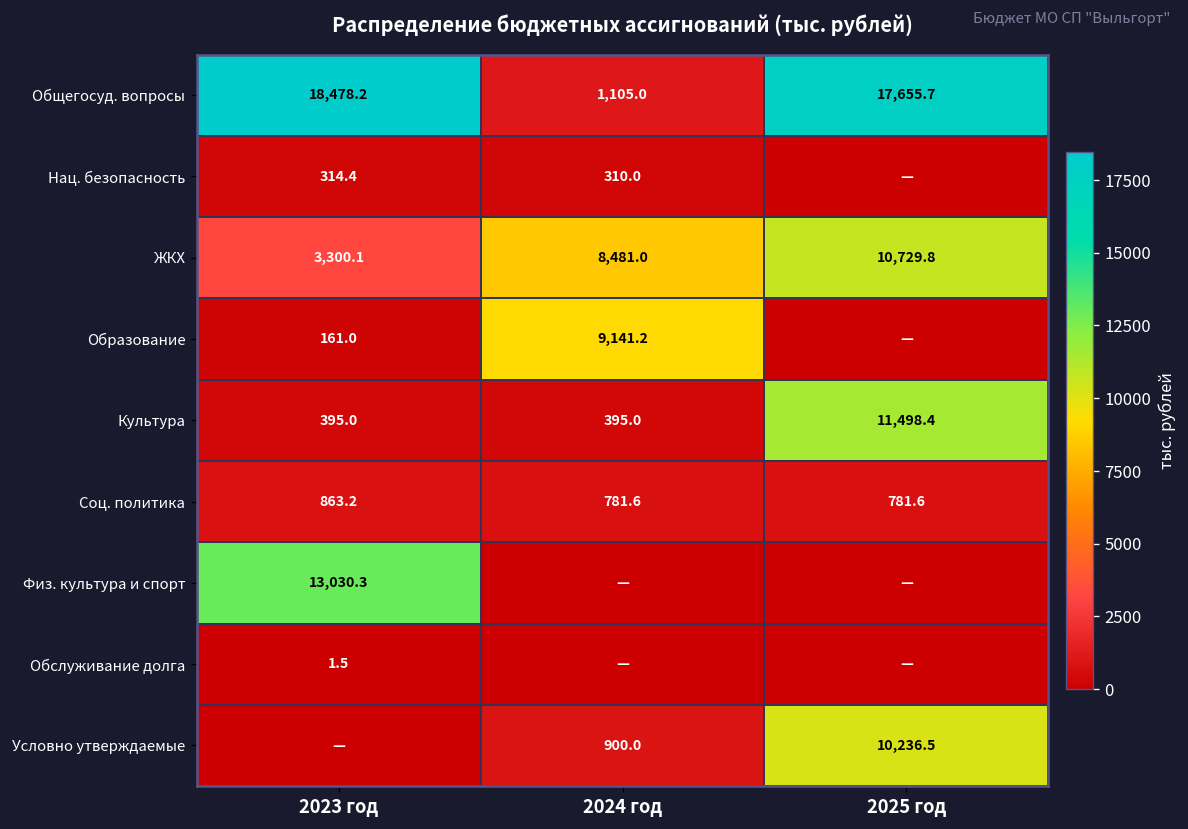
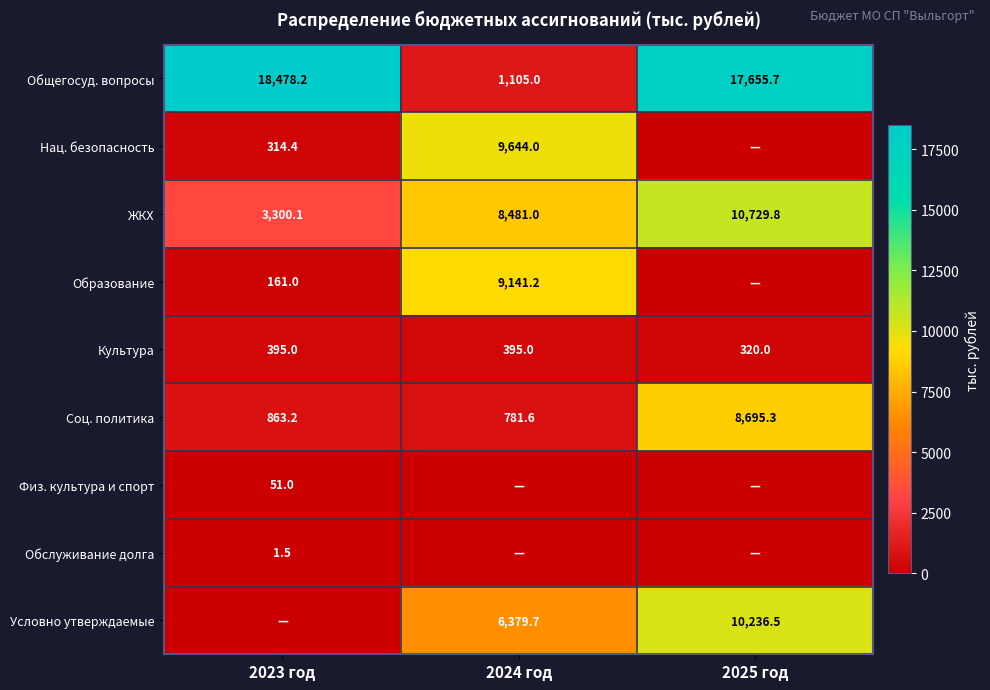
  {
    "Общегосуд. вопросы": {
      "2023 год": "18,478.2",
      "2024 год": "1,105.0",
      "2025 год": "17,655.7"
    },
    "Нац. безопасность": {
      "2023 год": "314.4",
-     "2024 год": "310.0"
+     "2024 год": "9,644.0"
    },
    "ЖКХ": {
      "2023 год": "3,300.1",
      "2024 год": "8,481.0",
      "2025 год": "10,729.8"
    },
    "Образование": {
      "2023 год": "161.0",
      "2024 год": "9,141.2"
    },
    "Культура": {
      "2023 год": "395.0",
      "2024 год": "395.0",
-     "2025 год": "11,498.4"
+     "2025 год": "320.0"
    },
    "Соц. политика": {
      "2023 год": "863.2",
      "2024 год": "781.6",
-     "2025 год": "781.6"
+     "2025 год": "8,695.3"
    },
    "Физ. культура и спорт": {
-     "2023 год": "13,030.3"
+     "2023 год": "51.0"
    },
    "Обслуживание долга": {
      "2023 год": "1.5"
    },
    "Условно утверждаемые": {
-     "2024 год": "900.0",
+     "2024 год": "6,379.7",
      "2025 год": "10,236.5"
    }
  }
